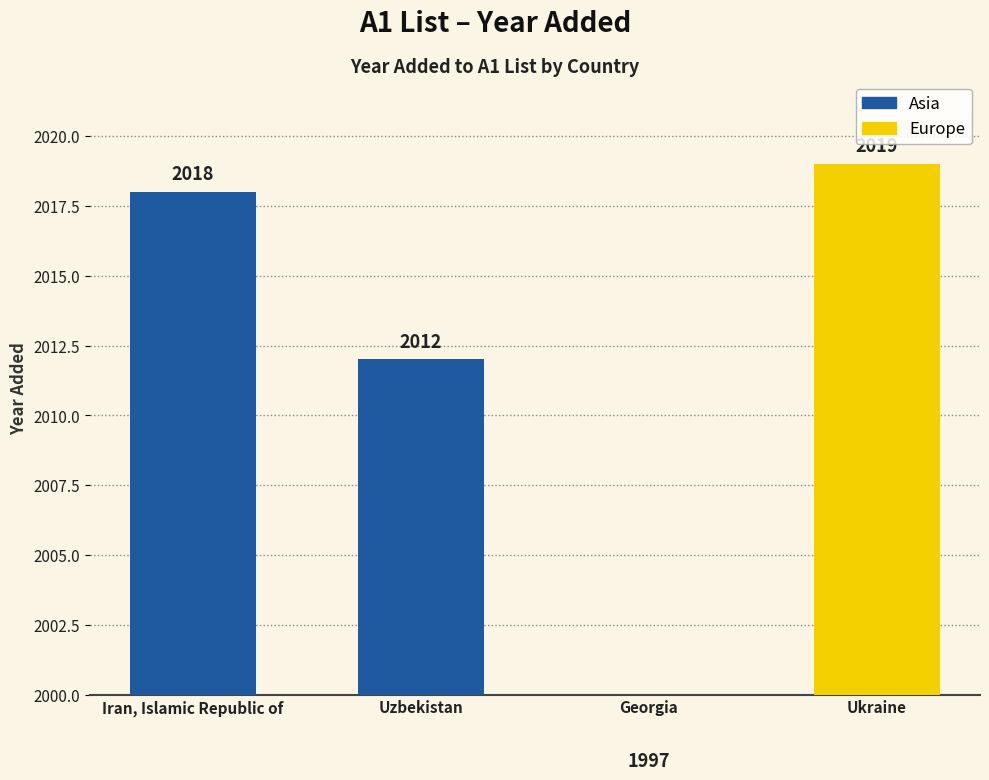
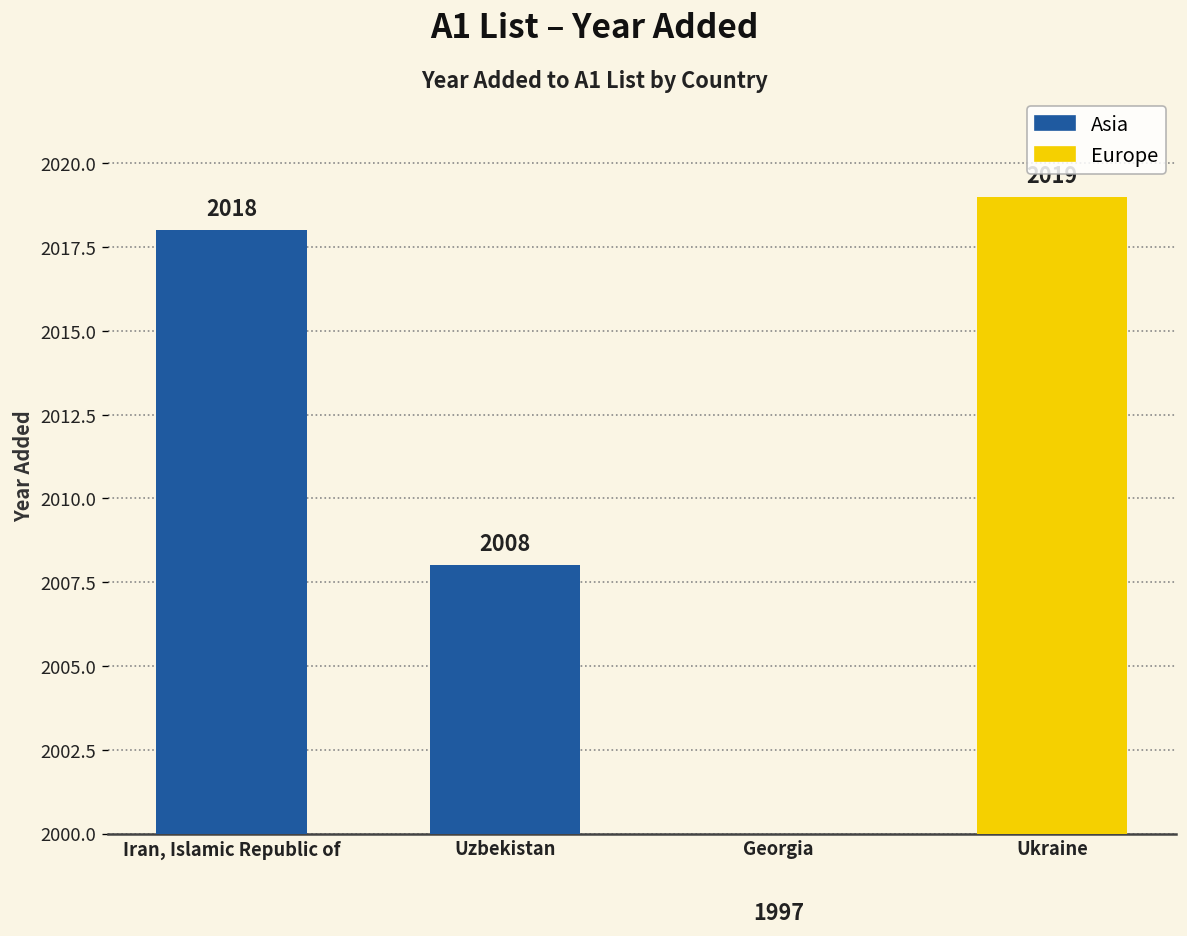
  {
    "Iran, Islamic Republic of": 2018,
-   "Uzbekistan": 2012
+   "Uzbekistan": 2008
  }
